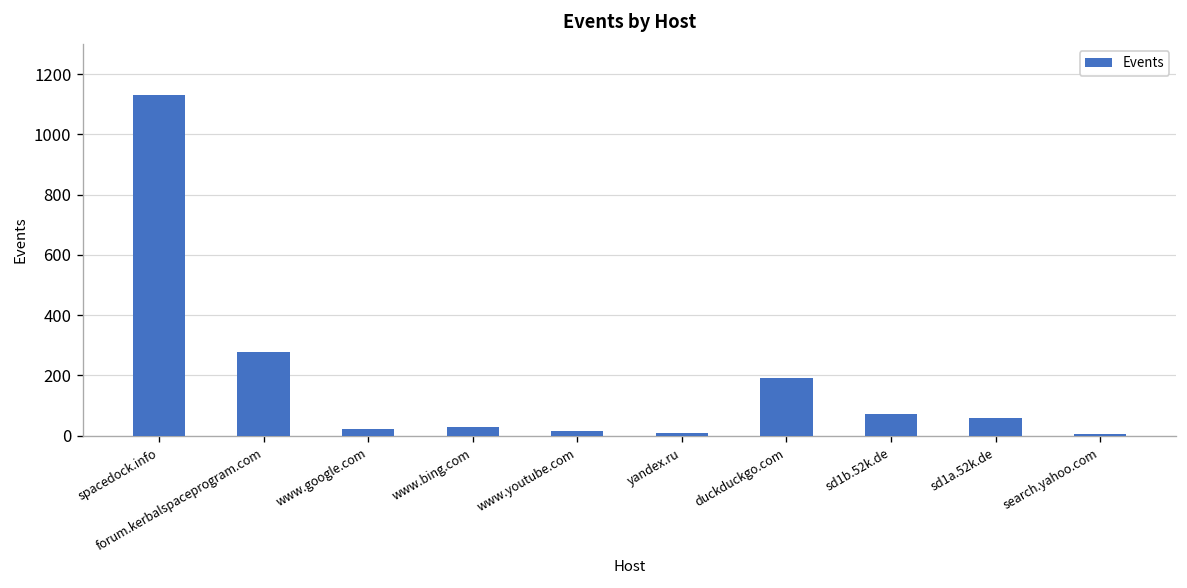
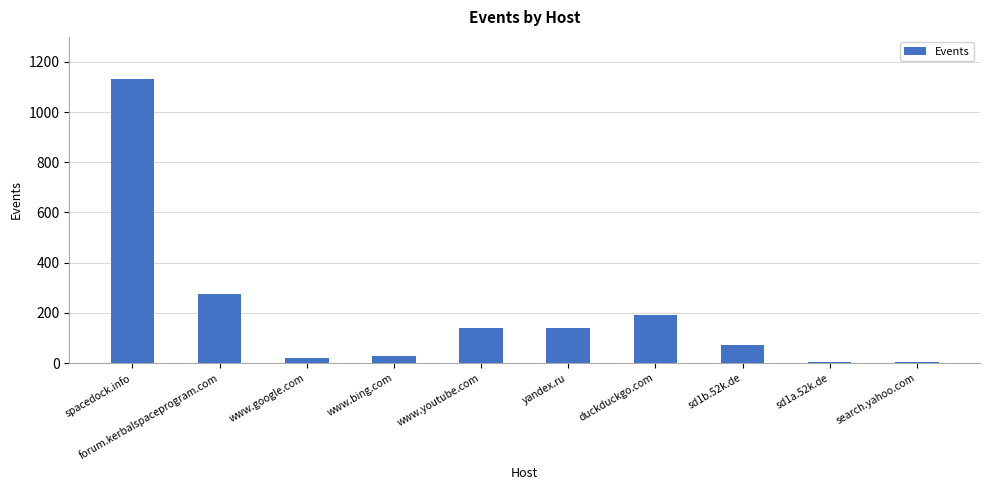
  {
    "spacedock.info": 1130,
    "forum.kerbalspaceprogram.com": 280,
    "www.google.com": 20,
    "www.bing.com": 30,
-   "www.youtube.com": 10,
-   "yandex.ru": 10,
+   "www.youtube.com": 140,
+   "yandex.ru": 140,
    "duckduckgo.com": 190,
    "sd1b.52k.de": 70,
-   "sd1a.52k.de": 60
+   "sd1a.52k.de": 10
  }
